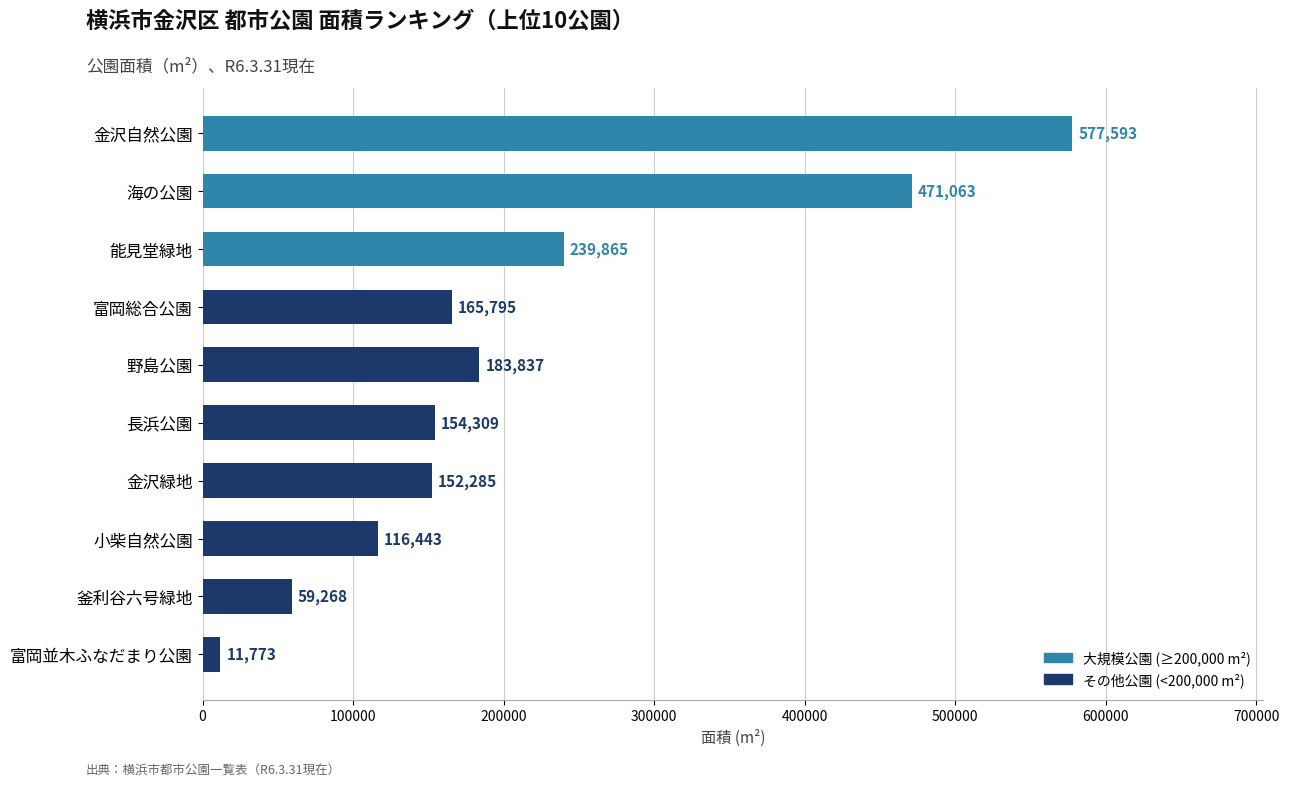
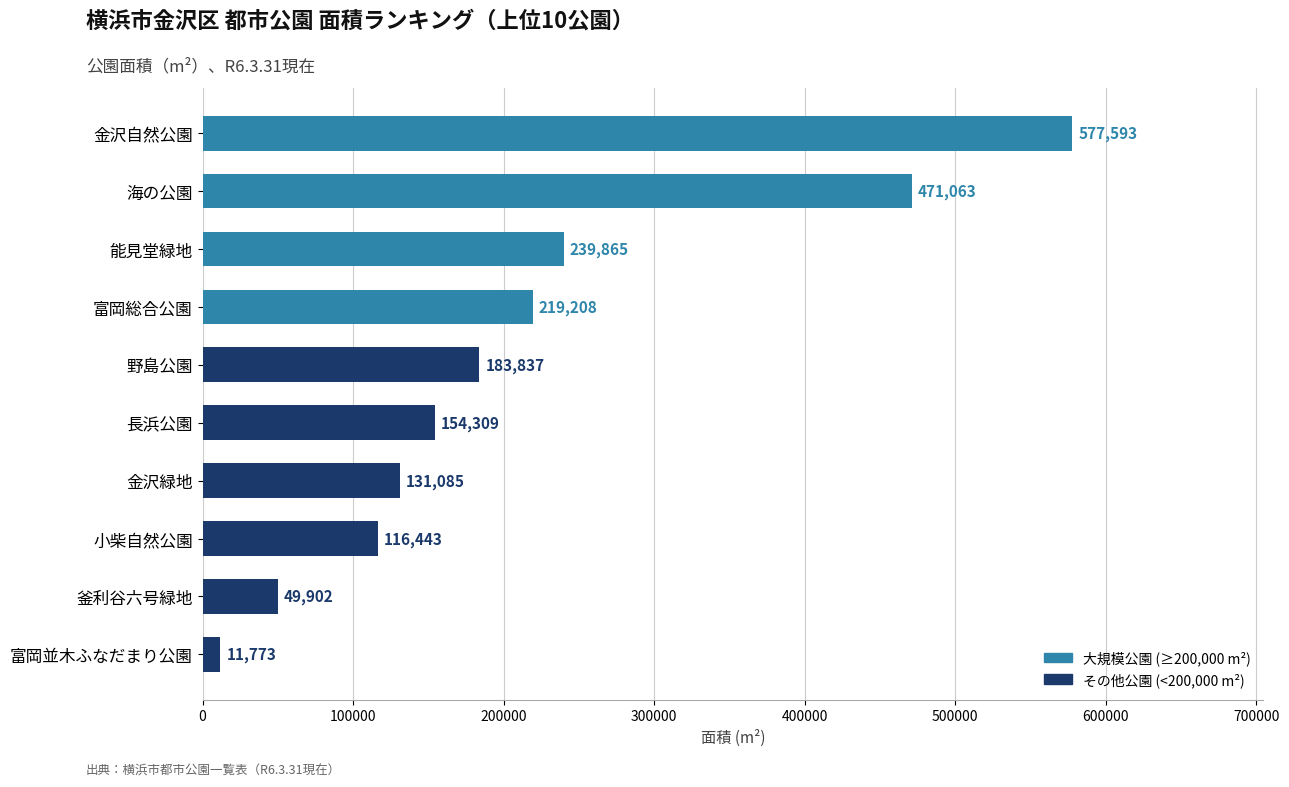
  {
    "金沢自然公園": "577,593",
    "海の公園": "471,063",
    "能見堂緑地": "239,865",
-   "富岡総合公園": "165,795",
+   "富岡総合公園": "219,208",
    "野島公園": "183,837",
    "長浜公園": "154,309",
-   "金沢緑地": "152,285",
+   "金沢緑地": "131,085",
    "小柴自然公園": "116,443",
-   "釜利谷六号緑地": "59,268",
+   "釜利谷六号緑地": "49,902",
    "富岡並木ふなだまり公園": "11,773"
  }
